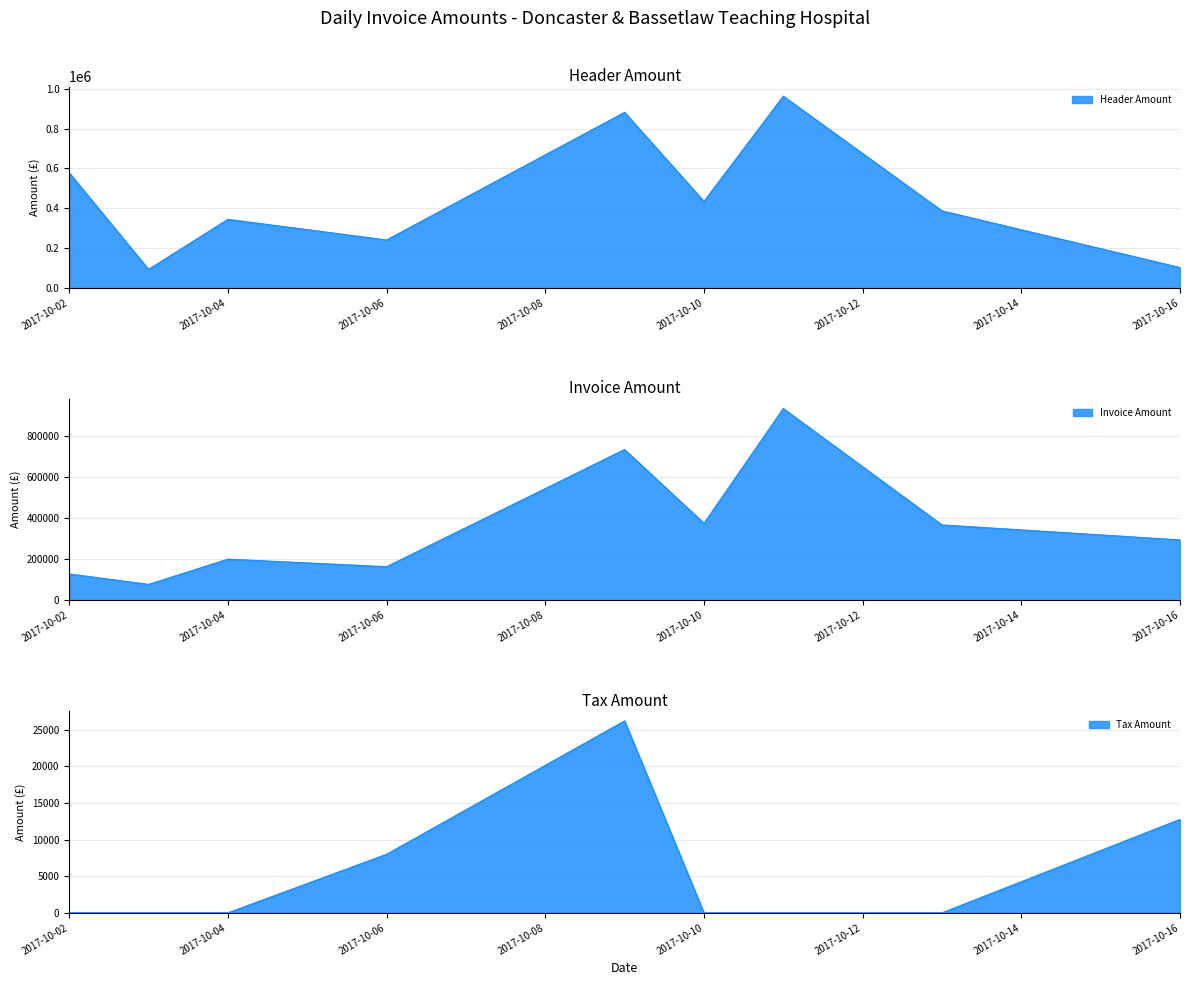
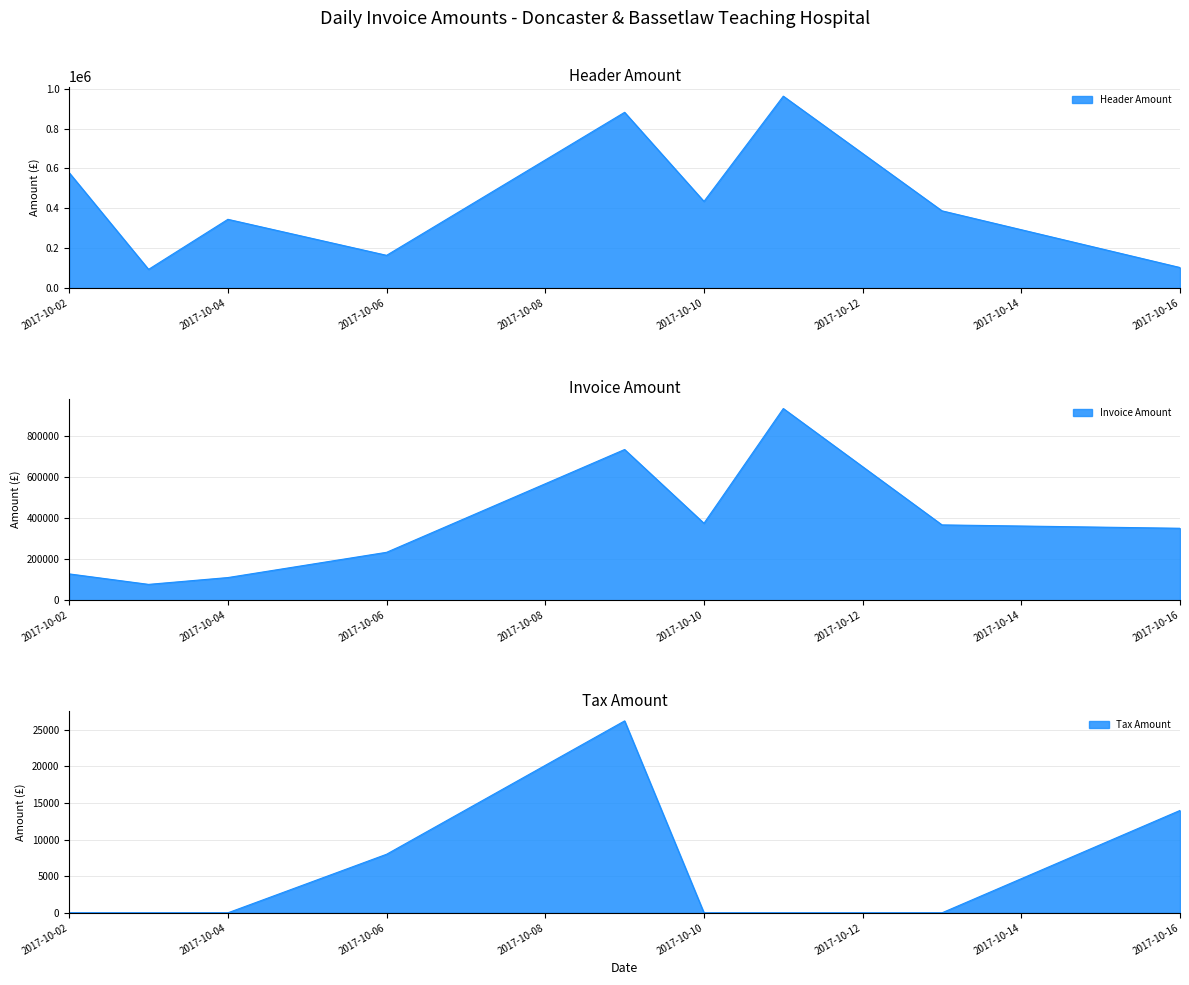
  {
    "Header Amount": {
      "2017-10-02": 580000,
      "2017-10-04": 340000,
-     "2017-10-06": 240000,
+     "2017-10-06": 160000,
      "2017-10-10": 430000,
      "2017-10-16": 100000
    },
    "Invoice Amount": {
      "2017-10-02": 130000,
-     "2017-10-04": 200000,
-     "2017-10-06": 160000,
+     "2017-10-04": 110000,
+     "2017-10-06": 230000,
      "2017-10-10": 380000,
-     "2017-10-16": 290000
+     "2017-10-16": 350000
    },
    "Tax Amount": {
      "2017-10-02": 0,
      "2017-10-04": 0,
      "2017-10-06": 8000,
      "2017-10-10": 0,
-     "2017-10-16": 13000
+     "2017-10-16": 14000
    }
  }
